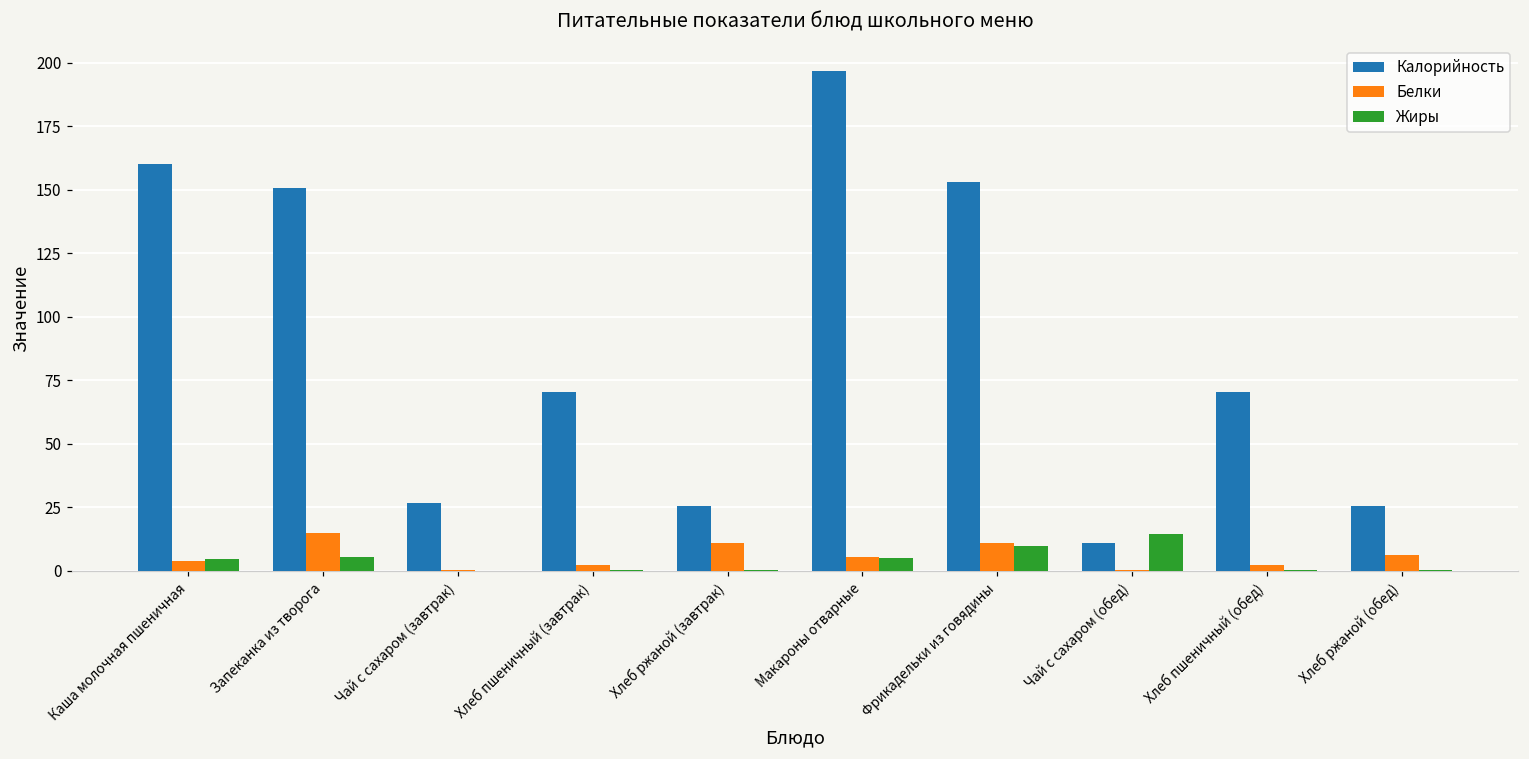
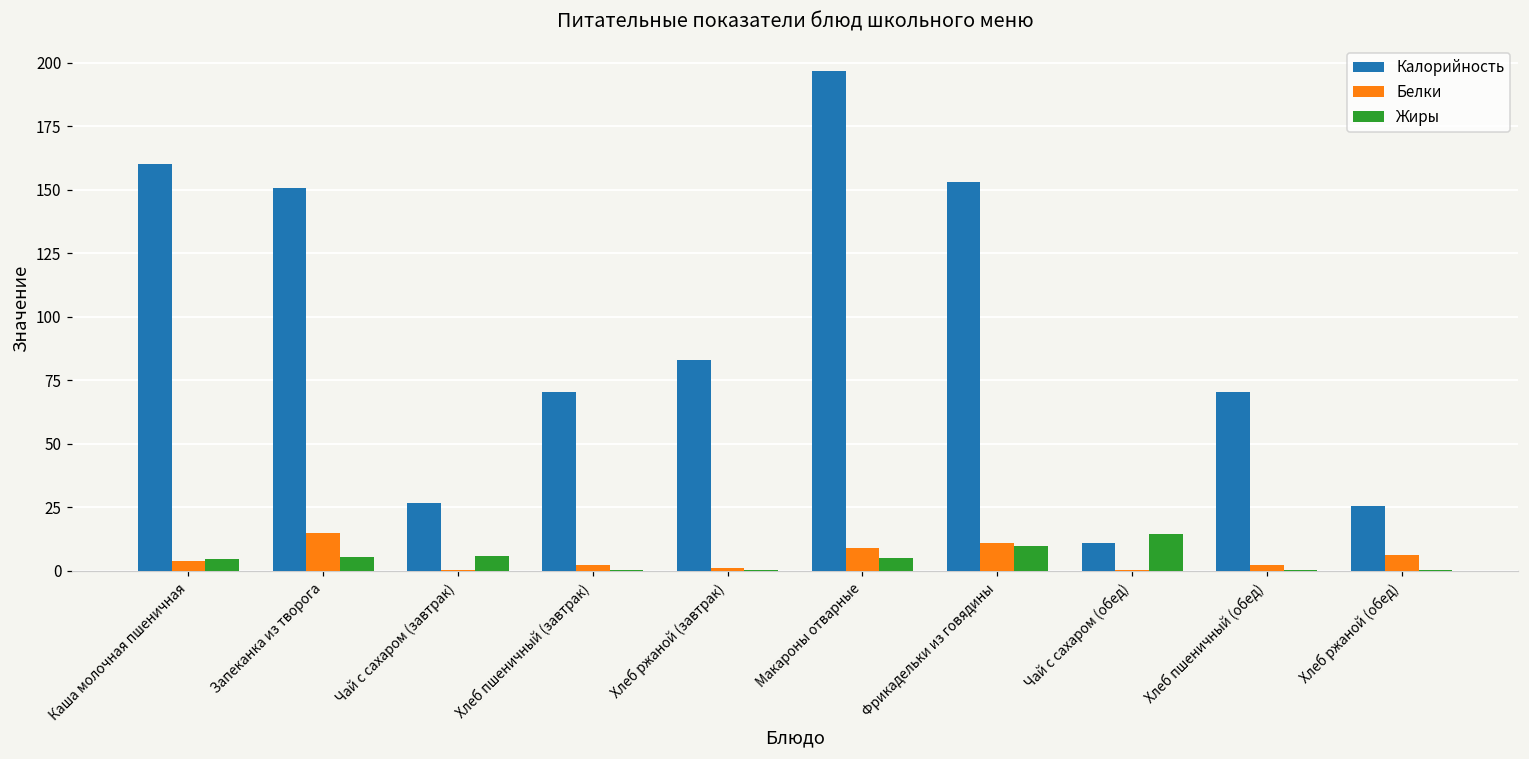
  {
    "Калорийность": {
      "Каша молочная пшеничная": 160,
      "Запеканка из творога": 151,
      "Чай с сахаром (завтрак)": 27,
      "Хлеб пшеничный (завтрак)": 70,
-     "Хлеб ржаной (завтрак)": 26,
+     "Хлеб ржаной (завтрак)": 83,
      "Макароны отварные": 197,
      "Фрикадельки из говядины": 153,
      "Чай с сахаром (обед)": 11,
      "Хлеб пшеничный (обед)": 70,
      "Хлеб ржаной (обед)": 26
    },
    "Белки": {
      "Каша молочная пшеничная": 4,
      "Запеканка из творога": 15,
      "Хлеб пшеничный (завтрак)": 2,
-     "Хлеб ржаной (завтрак)": 11,
-     "Макароны отварные": 5,
+     "Хлеб ржаной (завтрак)": 1,
+     "Макароны отварные": 9,
      "Фрикадельки из говядины": 11,
      "Хлеб пшеничный (обед)": 2,
      "Хлеб ржаной (обед)": 6
    },
    "Жиры": {
      "Каша молочная пшеничная": 5,
      "Запеканка из творога": 5,
-     "Чай с сахаром (завтрак)": 0,
+     "Чай с сахаром (завтрак)": 6,
      "Макароны отварные": 5,
      "Фрикадельки из говядины": 10,
      "Чай с сахаром (обед)": 15
    }
  }
